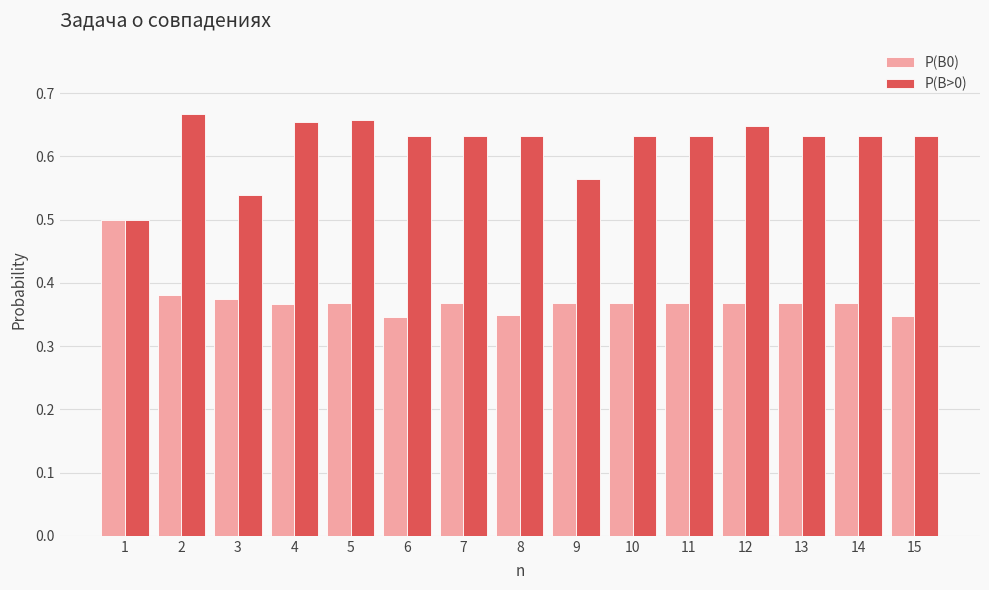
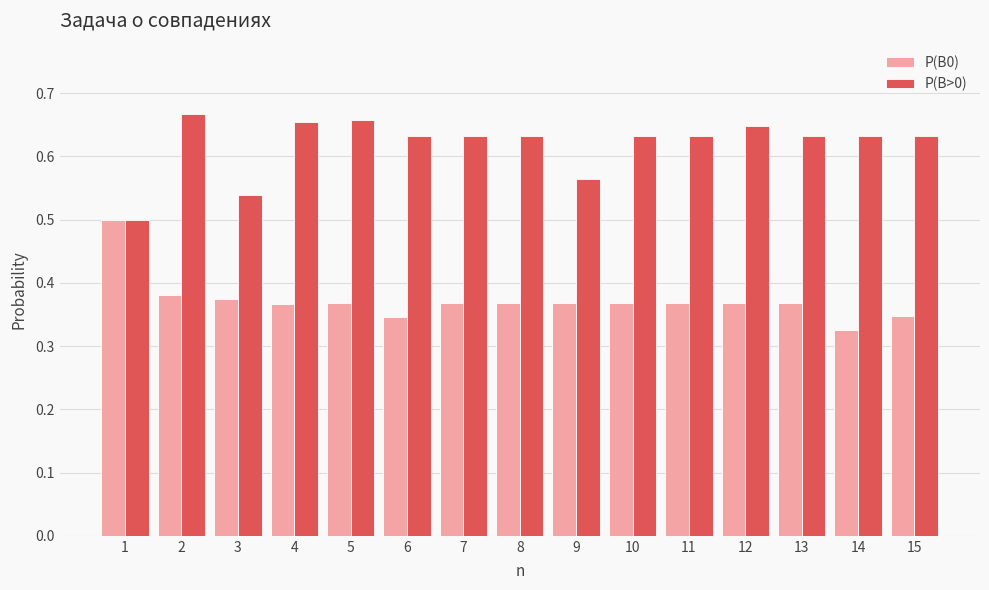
  {
    "P(B0)": {
      "1": 0.50,
      "2": 0.38,
      "3": 0.38,
      "4": 0.37,
      "5": 0.37,
      "6": 0.35,
      "7": 0.37,
-     "8": 0.35,
+     "8": 0.37,
      "9": 0.37,
      "10": 0.37,
      "11": 0.37,
      "12": 0.37,
      "13": 0.37,
-     "14": 0.37,
+     "14": 0.33,
      "15": 0.35
    },
    "P(B>0)": {
      "1": 0.50,
      "2": 0.67,
      "3": 0.54,
      "4": 0.65,
      "5": 0.66,
      "6": 0.63,
      "7": 0.63,
      "8": 0.63,
      "9": 0.56,
      "10": 0.63,
      "11": 0.63,
      "12": 0.65,
      "13": 0.63,
      "14": 0.63,
      "15": 0.63
    }
  }
